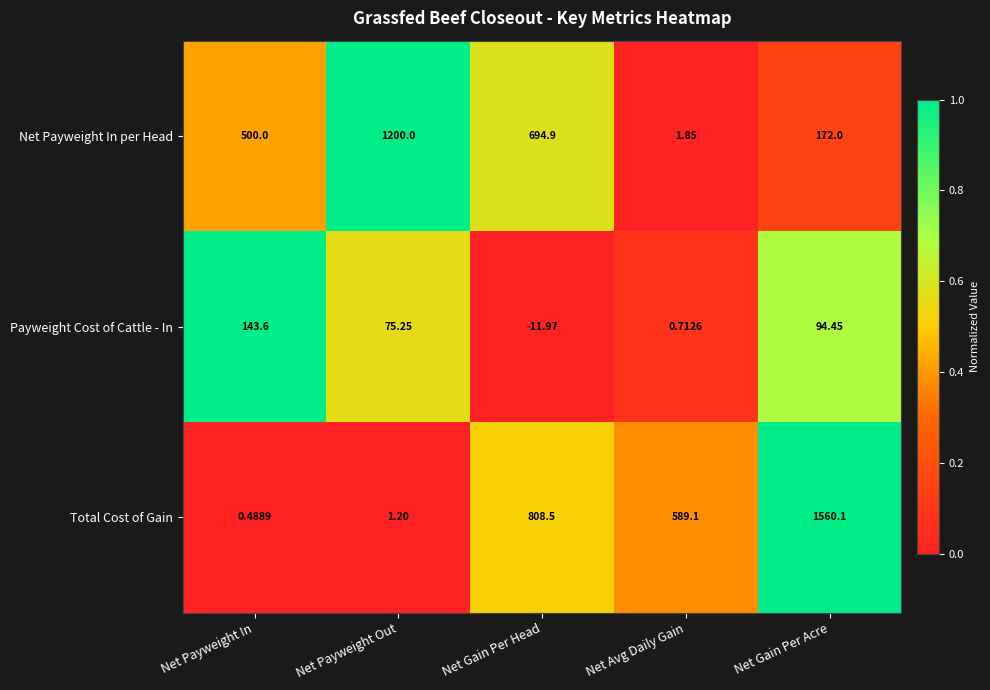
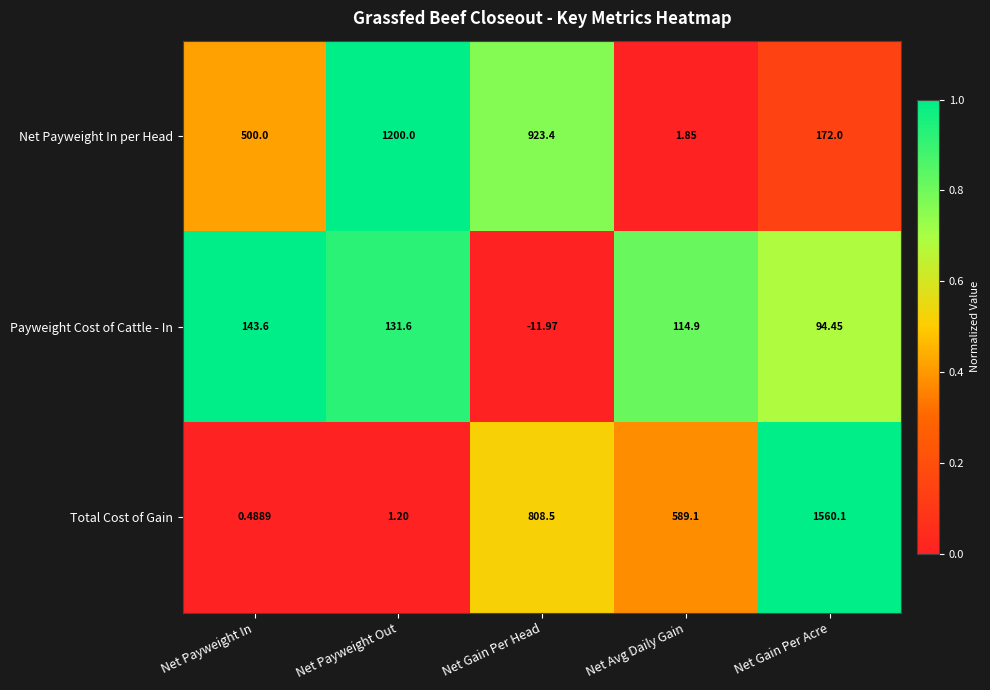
  {
    "Net Payweight In per Head": {
      "Net Payweight In": 500.0,
      "Net Payweight Out": 1200.0,
-     "Net Gain Per Head": 694.9,
+     "Net Gain Per Head": 923.4,
      "Net Avg Daily Gain": 1.85,
      "Net Gain Per Acre": 172.0
    },
    "Payweight Cost of Cattle - In": {
      "Net Payweight In": 143.6,
-     "Net Payweight Out": 75.25,
+     "Net Payweight Out": 131.6,
      "Net Gain Per Head": -11.97,
-     "Net Avg Daily Gain": 0.7126,
+     "Net Avg Daily Gain": 114.9,
      "Net Gain Per Acre": 94.45
    },
    "Total Cost of Gain": {
      "Net Payweight In": 0.4889,
      "Net Payweight Out": 1.20,
      "Net Gain Per Head": 808.5,
      "Net Avg Daily Gain": 589.1,
      "Net Gain Per Acre": 1560.1
    }
  }
